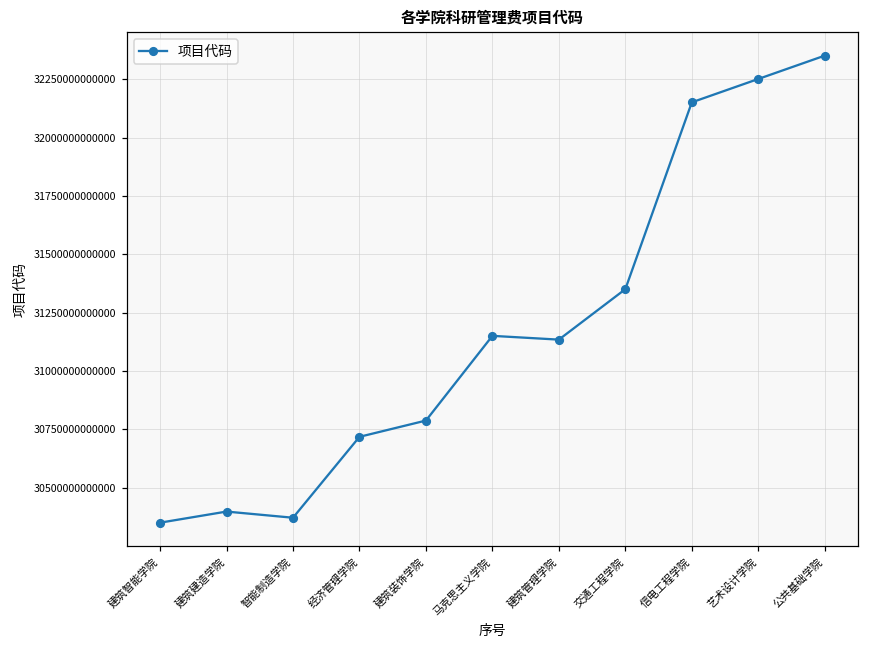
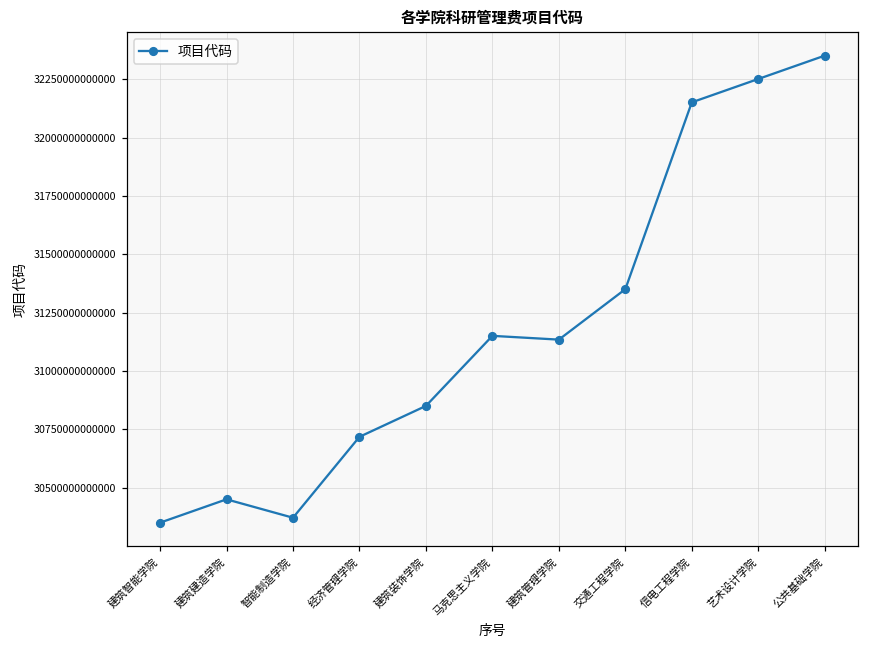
  {
    "建筑智能学院": 30350000000000,
-   "建筑建造学院": 30400000000000,
+   "建筑建造学院": 30450000000000,
    "智能制造学院": 30370000000000,
    "经济管理学院": 30720000000000,
-   "建筑装饰学院": 30790000000000,
+   "建筑装饰学院": 30850000000000,
    "马克思主义学院": 31150000000000,
    "建筑管理学院": 31130000000000,
    "交通工程学院": 31350000000000,
    "信电工程学院": 32150000000000,
    "艺术设计学院": 32250000000000,
    "公共基础学院": 32350000000000
  }
